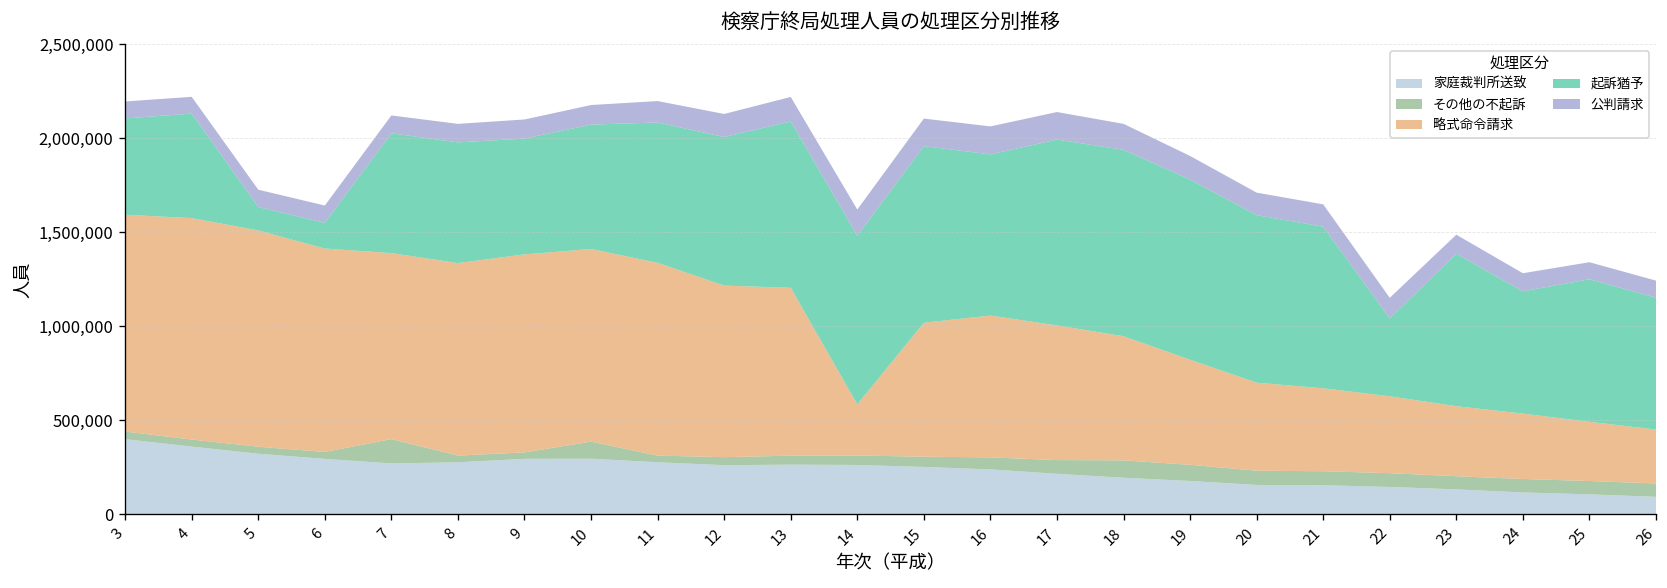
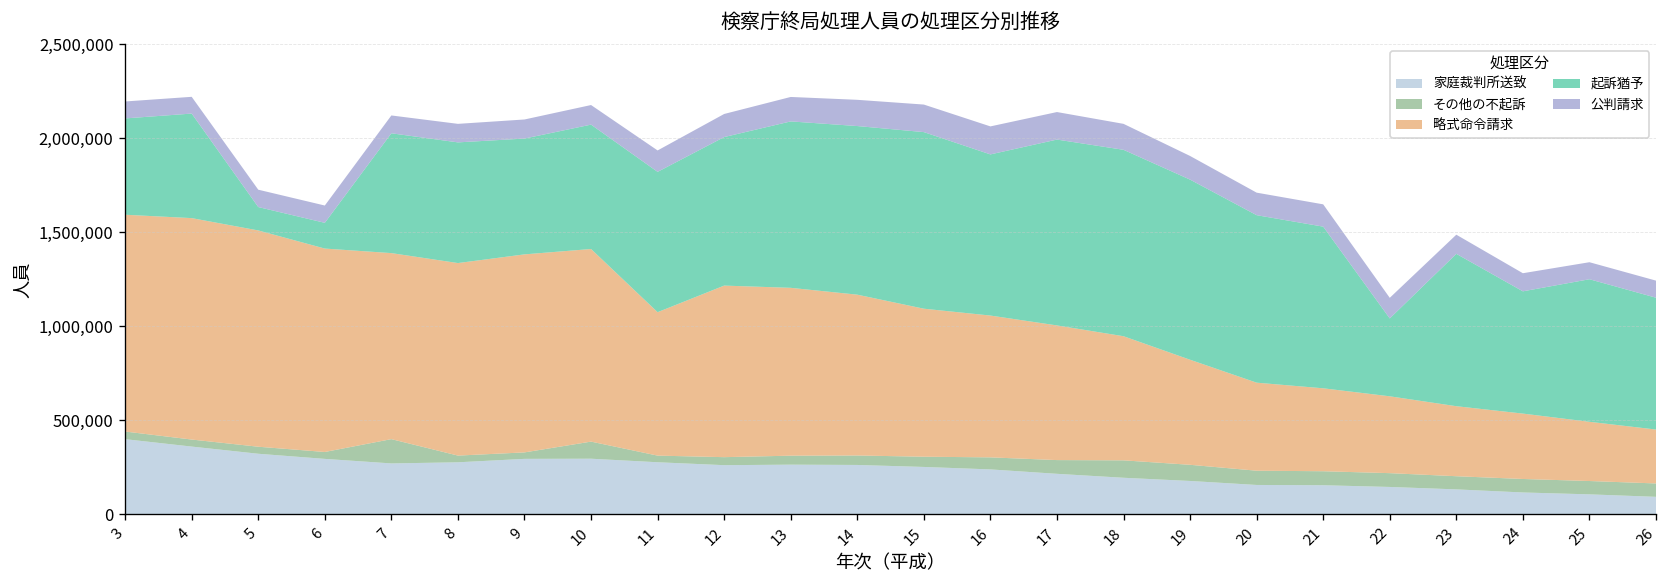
  {
    "その他の不起訴": {
      "3": "40,000",
      "4": "40,000",
      "5": "40,000",
      "6": "40,000",
      "7": "130,000",
      "8": "40,000",
      "9": "30,000",
      "10": "90,000",
      "11": "40,000",
      "12": "40,000",
      "13": "50,000",
      "14": "50,000",
      "15": "50,000",
      "16": "60,000",
      "17": "70,000",
      "18": "90,000",
      "19": "90,000",
      "20": "80,000",
      "21": "70,000",
      "22": "70,000",
      "23": "70,000",
      "24": "70,000",
      "25": "70,000",
      "26": "70,000"
    },
    "略式命令請求": {
      "3": "1,150,000",
      "4": "1,180,000",
      "5": "1,150,000",
      "6": "1,080,000",
      "7": "990,000",
      "8": "1,020,000",
      "9": "1,050,000",
      "10": "1,020,000",
-     "11": "1,030,000",
+     "11": "760,000",
      "12": "910,000",
      "13": "890,000",
-     "14": "270,000",
-     "15": "710,000",
+     "14": "860,000",
+     "15": "790,000",
      "16": "750,000",
      "17": "720,000",
      "18": "660,000",
      "19": "560,000",
      "20": "470,000",
      "21": "440,000",
      "22": "410,000",
      "23": "370,000",
      "24": "350,000",
      "25": "310,000",
      "26": "290,000"
    },
    "起訴猶予": {
      "3": "510,000",
      "4": "560,000",
      "5": "120,000",
      "6": "140,000",
      "7": "640,000",
      "8": "640,000",
      "9": "620,000",
      "10": "660,000",
      "11": "750,000",
      "12": "790,000",
      "13": "890,000",
      "14": "900,000",
      "15": "940,000",
      "16": "860,000",
      "17": "990,000",
      "18": "990,000",
      "19": "960,000",
      "20": "890,000",
      "21": "860,000",
      "22": "410,000",
      "23": "810,000",
      "24": "650,000",
      "25": "760,000",
      "26": "700,000"
    }
  }
